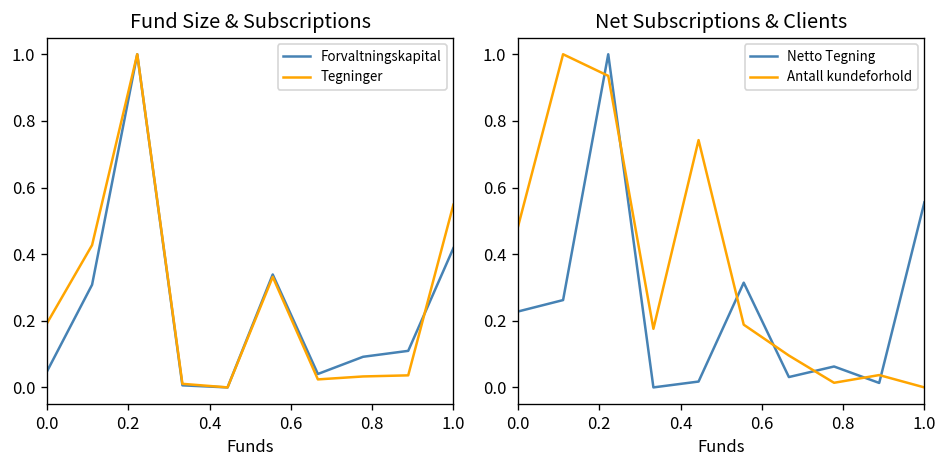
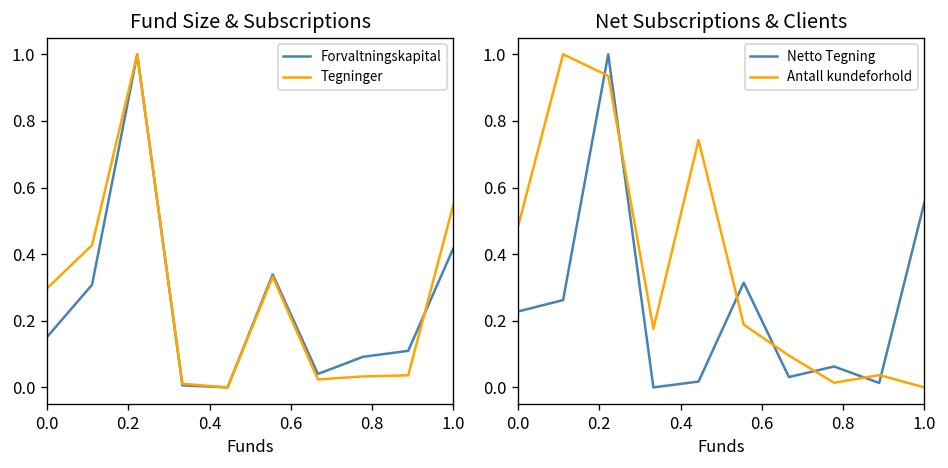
  {
    "Fund Size & Subscriptions": {
      "Forvaltningskapital": {
-       "0.0": 0.05,
+       "0.0": 0.15,
        "1.0": 0.42
      },
      "Tegninger": {
-       "0.0": 0.19,
+       "0.0": 0.30,
        "1.0": 0.55
      }
    },
    "Net Subscriptions & Clients": {
      "Netto Tegning": {
        "0.0": 0.23,
        "1.0": 0.56
      },
      "Antall kundeforhold": {
        "0.0": 0.48,
        "1.0": 0.00
      }
    }
  }
